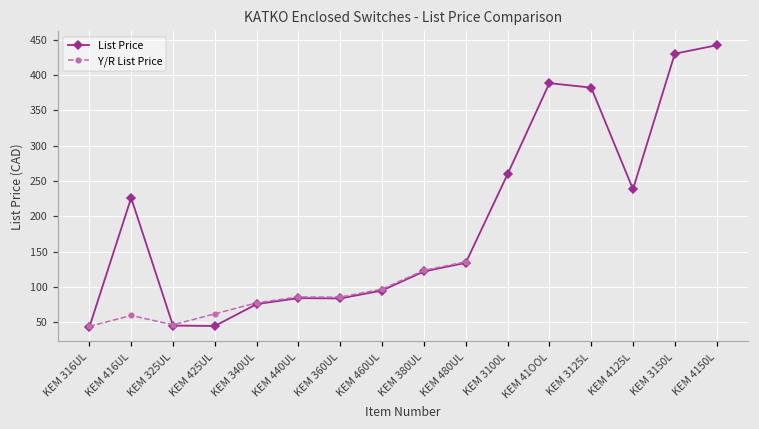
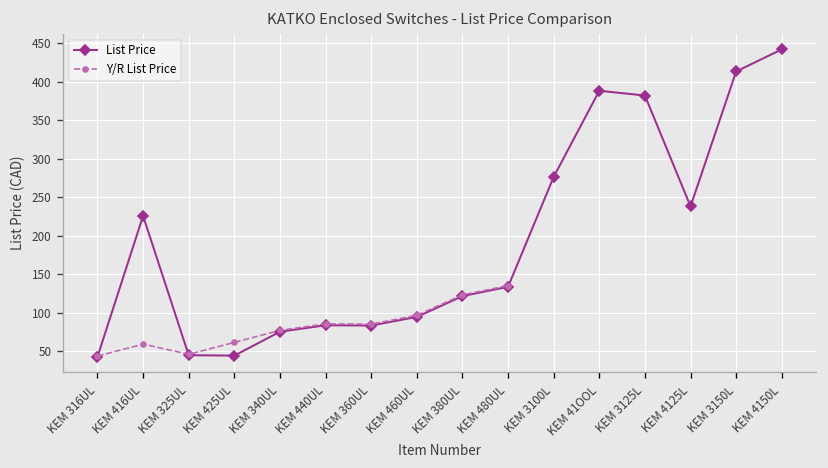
  {
    "List Price": {
      "KEM 416UL": 230,
      "KEM 425UL": 40,
-     "KEM 3100L": 260,
+     "KEM 3100L": 280,
      "KEM 41OOL": 390,
      "KEM 3125L": 380,
      "KEM 4125L": 240,
-     "KEM 3150L": 430,
+     "KEM 3150L": 410,
      "KEM 4150L": 440
    },
    "Y/R List Price": {
      "KEM 416UL": 60,
      "KEM 425UL": 60
    }
  }
